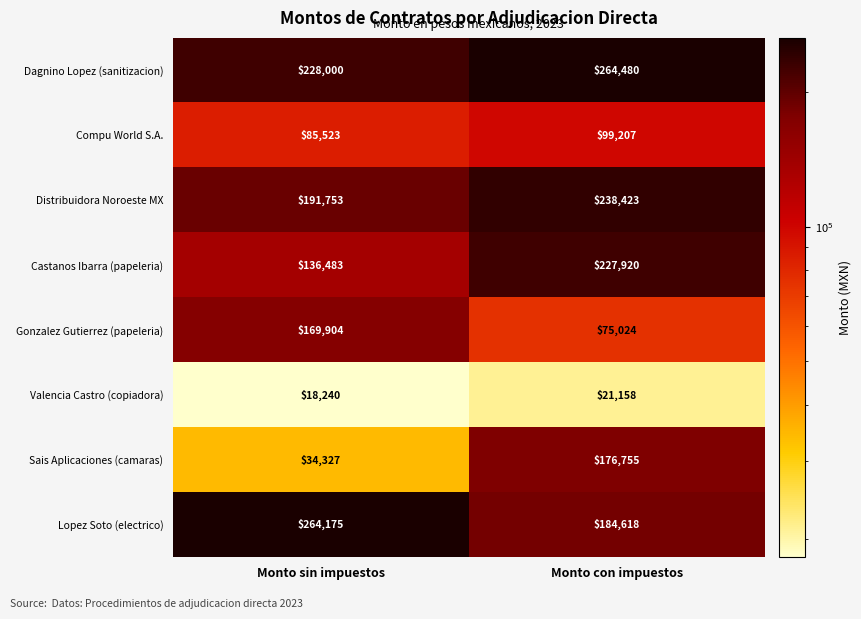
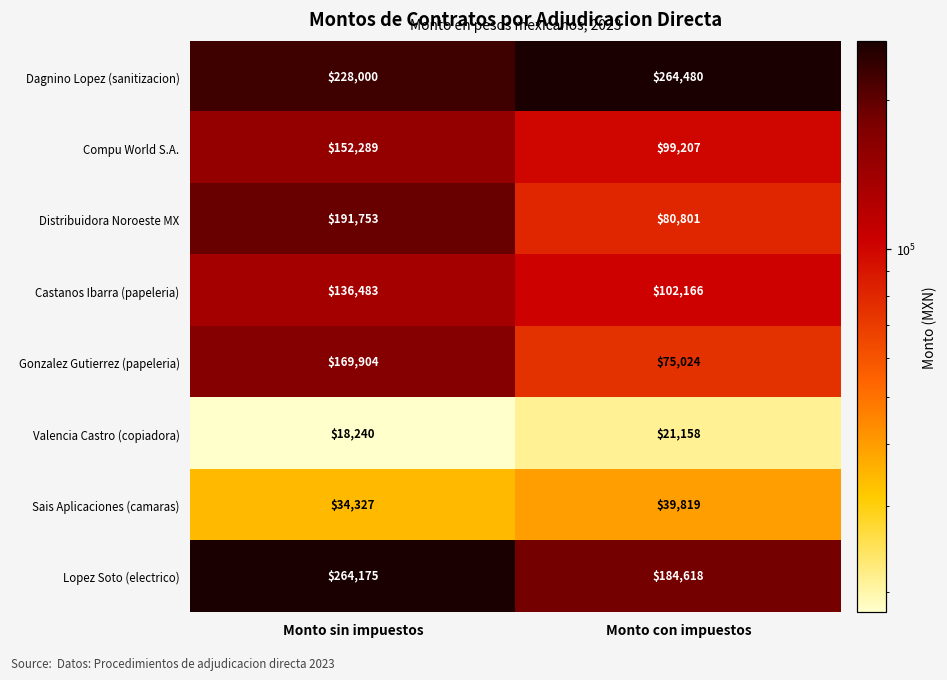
  {
    "Dagnino Lopez (sanitizacion)": {
      "Monto sin impuestos": "$228,000",
      "Monto con impuestos": "$264,480"
    },
    "Compu World S.A.": {
-     "Monto sin impuestos": "$85,523",
+     "Monto sin impuestos": "$152,289",
      "Monto con impuestos": "$99,207"
    },
    "Distribuidora Noroeste MX": {
      "Monto sin impuestos": "$191,753",
-     "Monto con impuestos": "$238,423"
+     "Monto con impuestos": "$80,801"
    },
    "Castanos Ibarra (papeleria)": {
      "Monto sin impuestos": "$136,483",
-     "Monto con impuestos": "$227,920"
+     "Monto con impuestos": "$102,166"
    },
    "Gonzalez Gutierrez (papeleria)": {
      "Monto sin impuestos": "$169,904",
      "Monto con impuestos": "$75,024"
    },
    "Valencia Castro (copiadora)": {
      "Monto sin impuestos": "$18,240",
      "Monto con impuestos": "$21,158"
    },
    "Sais Aplicaciones (camaras)": {
      "Monto sin impuestos": "$34,327",
-     "Monto con impuestos": "$176,755"
+     "Monto con impuestos": "$39,819"
    },
    "Lopez Soto (electrico)": {
      "Monto sin impuestos": "$264,175",
      "Monto con impuestos": "$184,618"
    }
  }
